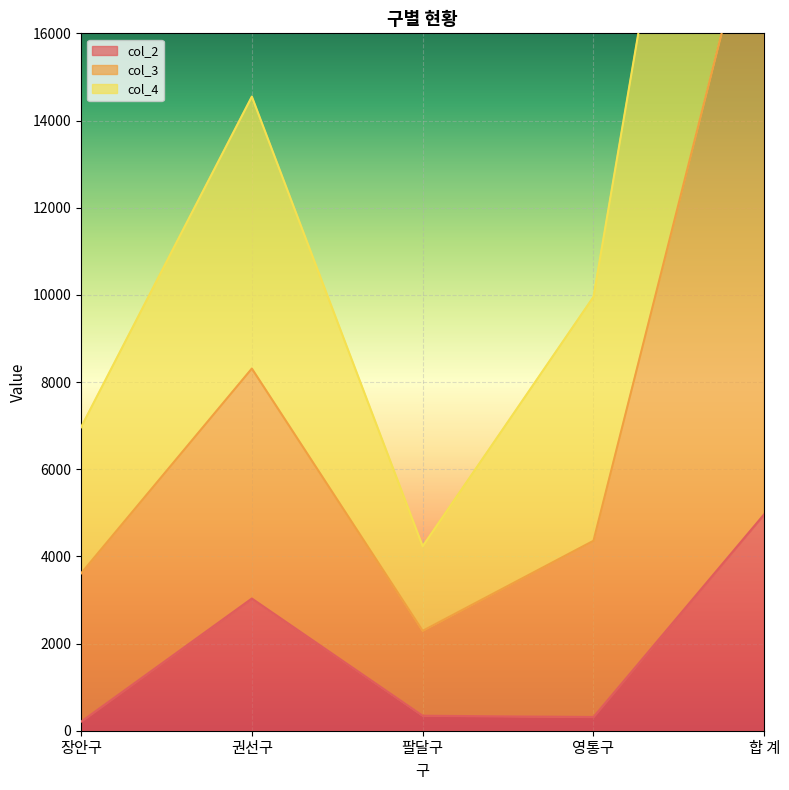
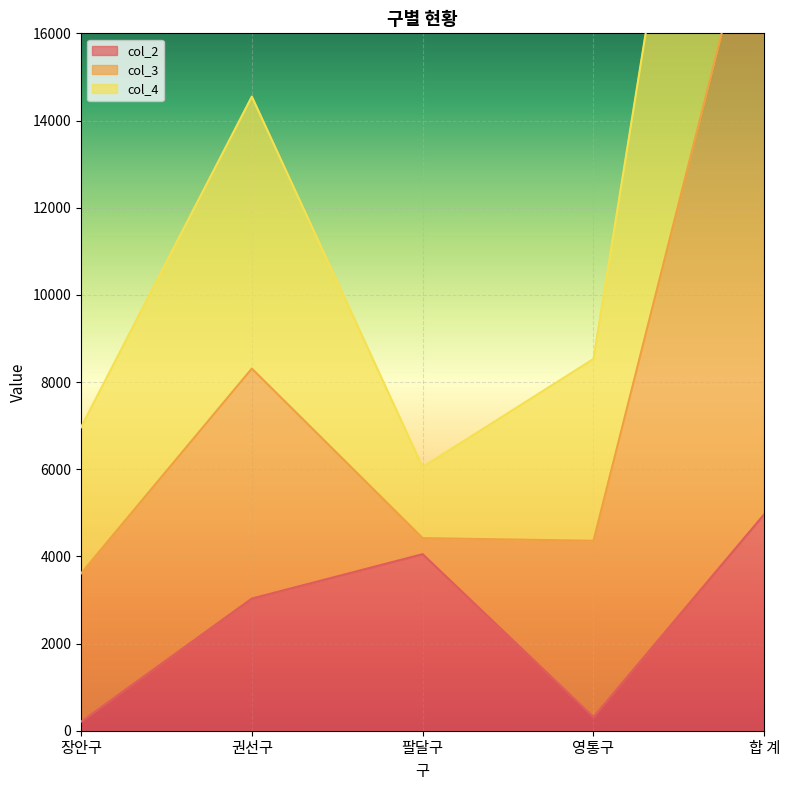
  {
    "col_2": {
      "장안구": 200,
      "권선구": 3000,
-     "팔달구": 300,
+     "팔달구": 4100,
      "영통구": 300,
      "합 계": 5000
    },
    "col_3": {
      "장안구": 3400,
      "권선구": 5300,
-     "팔달구": 1900,
+     "팔달구": 400,
      "영통구": 4000
    },
    "col_4": {
      "장안구": 3400,
      "권선구": 6200,
-     "팔달구": 1900,
-     "영통구": 5600
+     "팔달구": 1600,
+     "영통구": 4200
    }
  }
